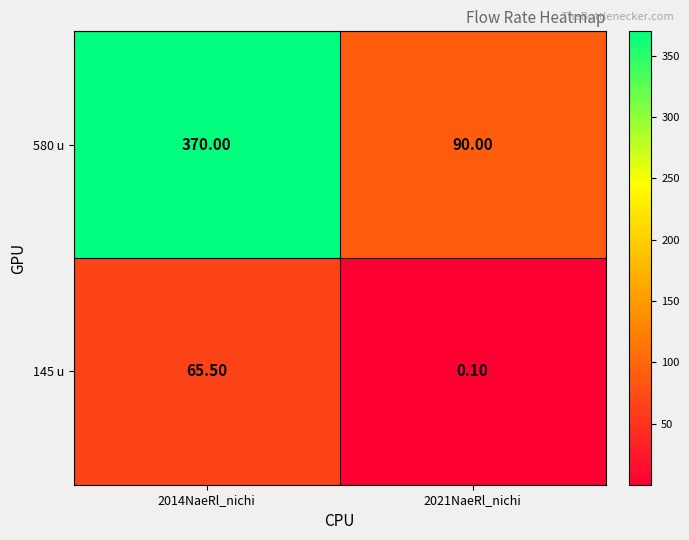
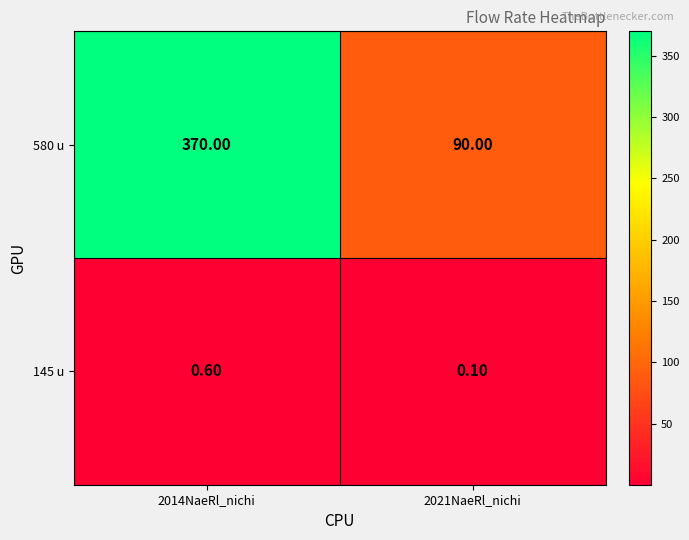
  {
    "580 u": {
      "2014NaeRl_nichi": 370.00,
      "2021NaeRl_nichi": 90.00
    },
    "145 u": {
-     "2014NaeRl_nichi": 65.50,
+     "2014NaeRl_nichi": 0.60,
      "2021NaeRl_nichi": 0.10
    }
  }
